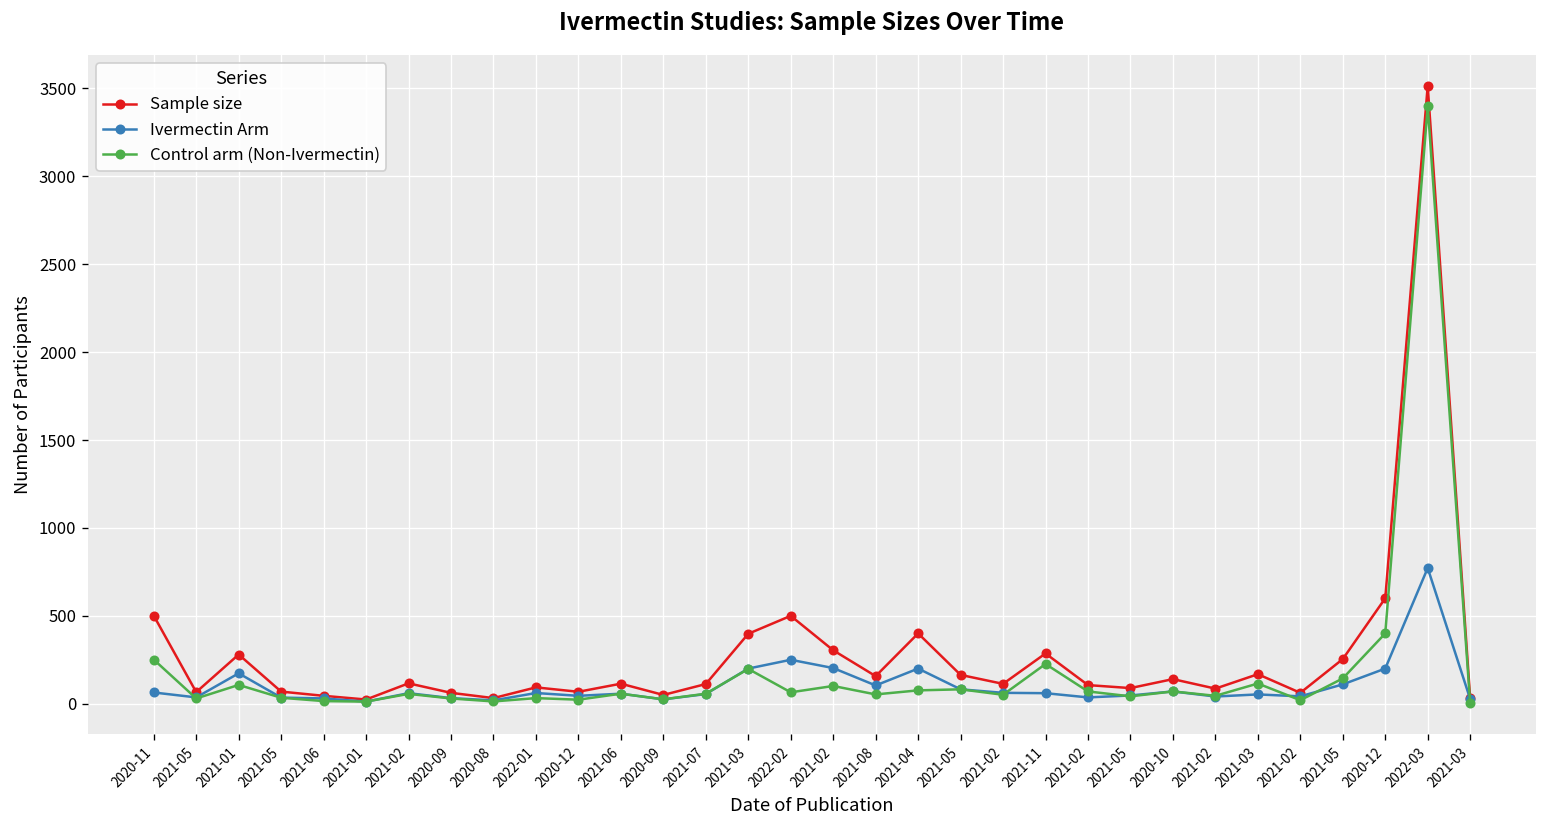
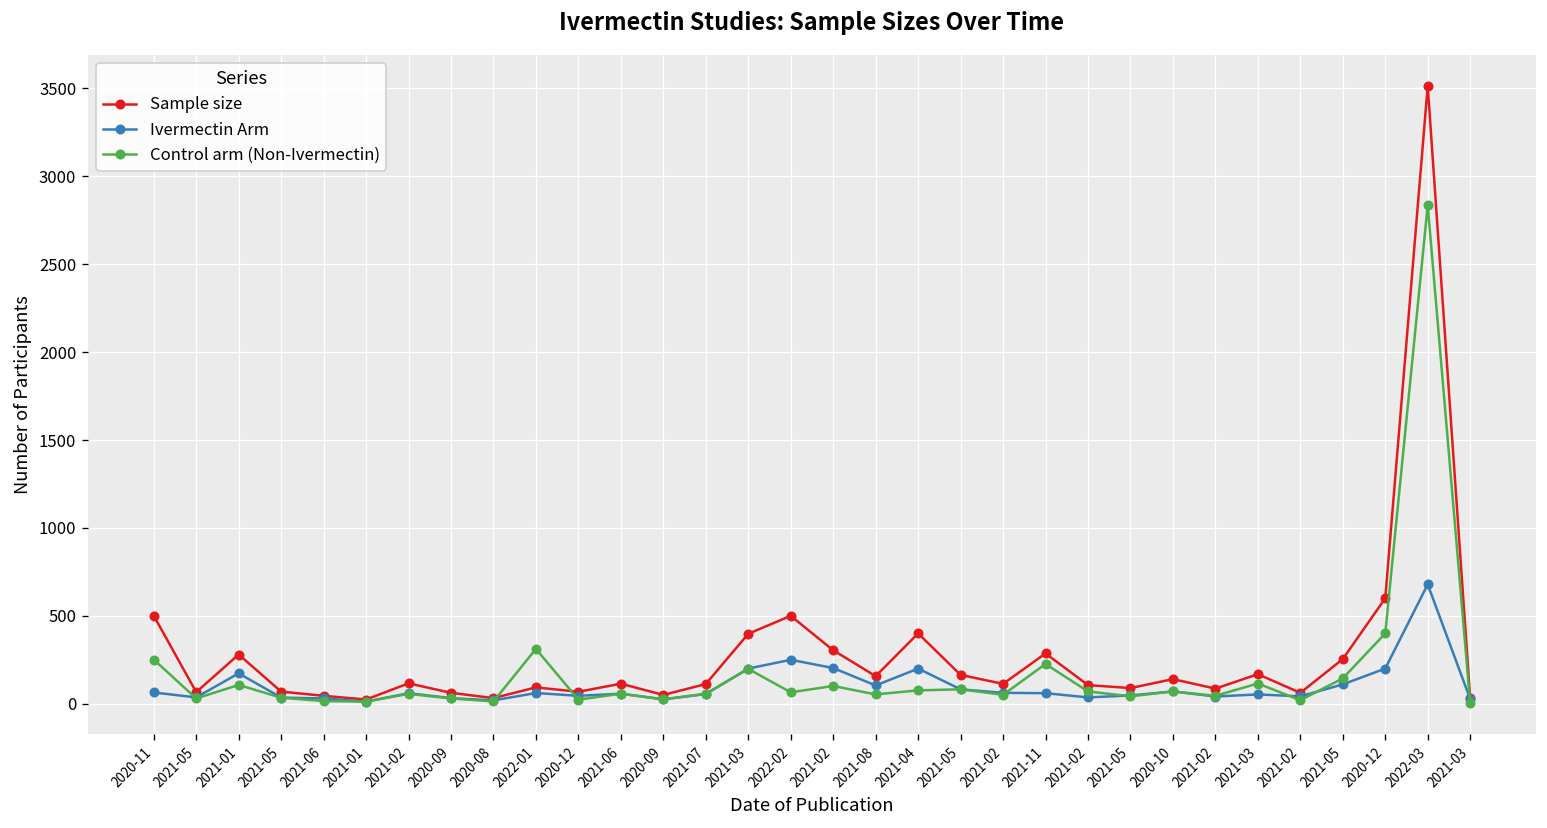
  {
    "Sample size": {
      "2020-11": 500,
      "2022-01": 90,
      "2021-07": 110,
      "2022-02": 500,
      "2021-08": 160,
      "2021-04": 400,
      "2021-11": 290,
      "2020-10": 140,
      "2022-03": 3520
    },
    "Ivermectin Arm": {
      "2020-11": 60,
      "2022-01": 60,
      "2022-02": 250,
      "2021-08": 100,
      "2021-04": 200,
      "2021-11": 60,
-     "2022-03": 770
+     "2022-03": 680
    },
    "Control arm (Non-Ivermectin)": {
      "2020-11": 250,
-     "2022-01": 30,
+     "2022-01": 310,
      "2022-02": 70,
      "2021-08": 50,
      "2021-04": 80,
      "2021-11": 230,
-     "2022-03": 3400
+     "2022-03": 2840
    }
  }
